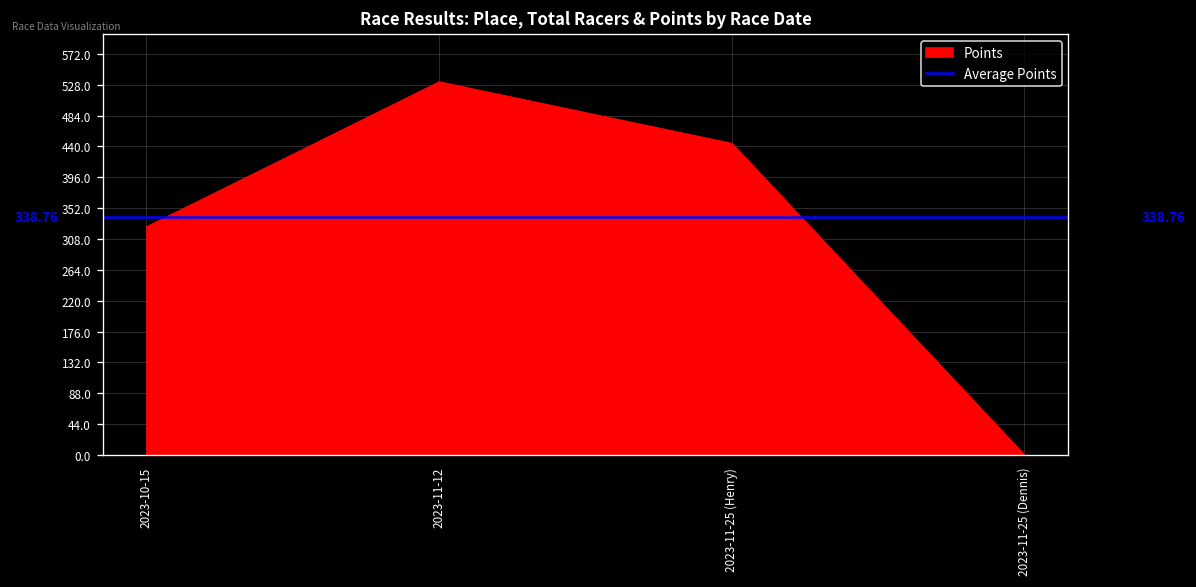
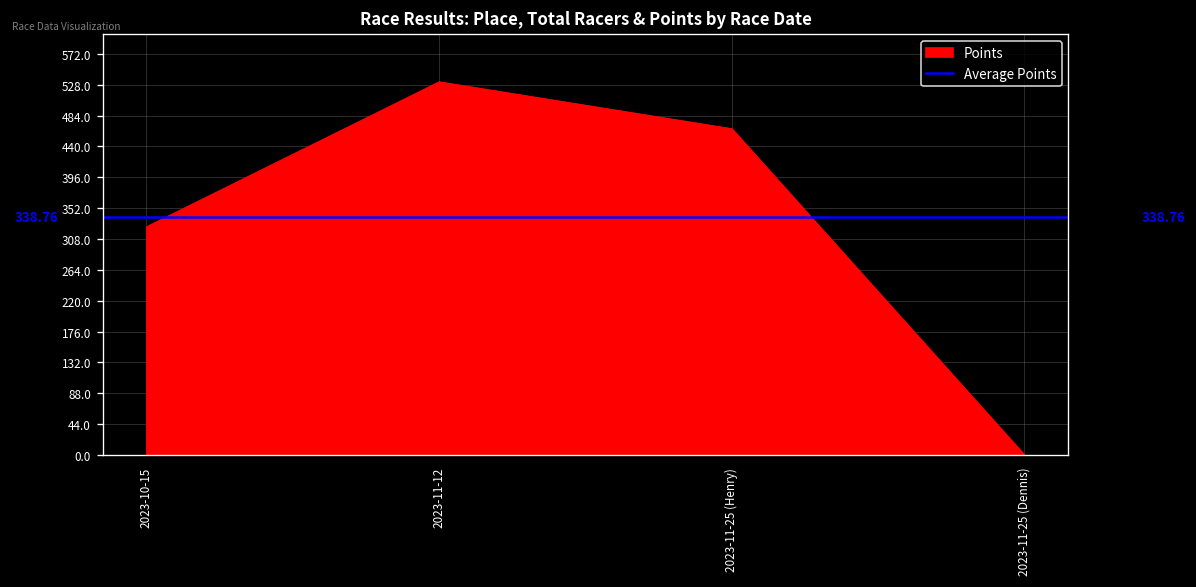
  {
    "2023-10-15": 330,
    "2023-11-12": 530,
-   "2023-11-25 (Henry)": 440,
+   "2023-11-25 (Henry)": 470,
    "2023-11-25 (Dennis)": 0
  }
